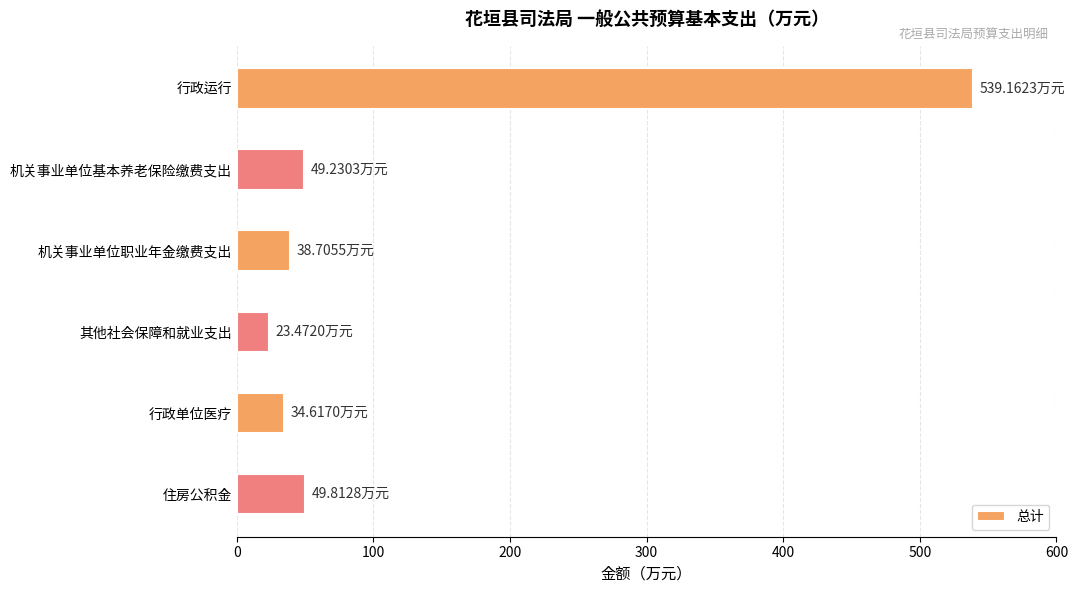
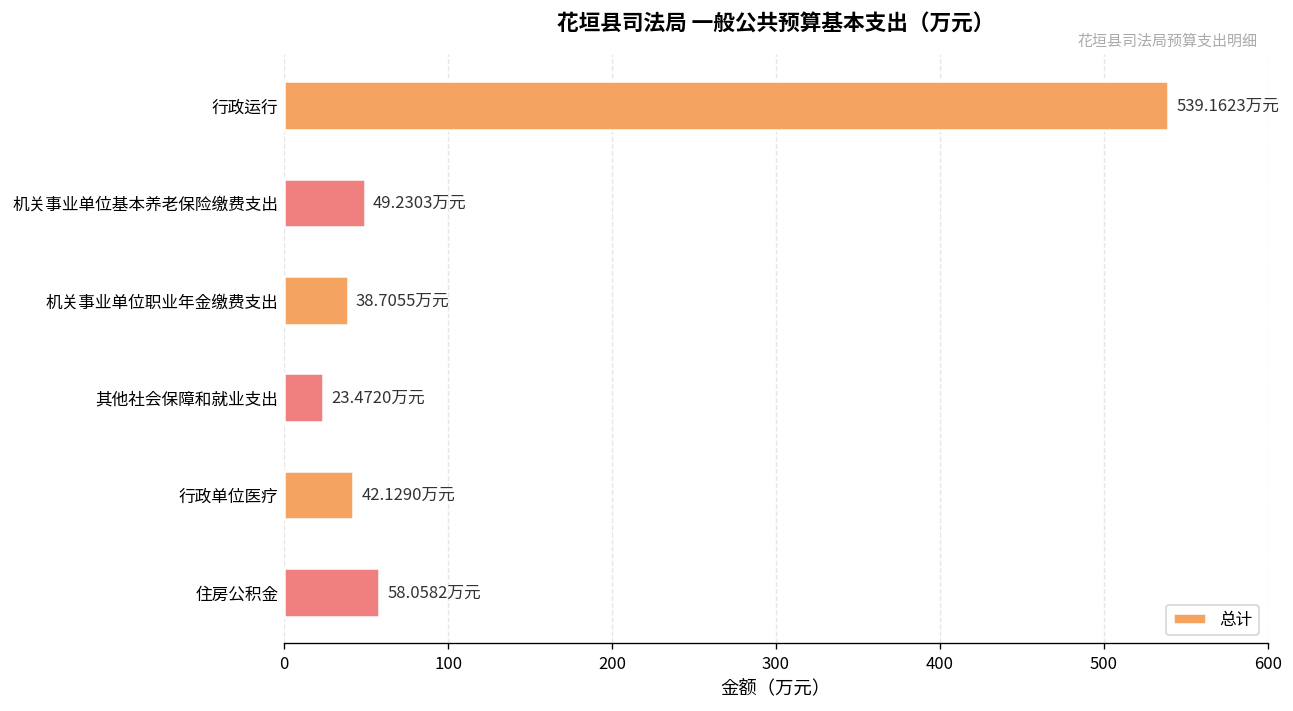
  {
    "行政运行": 539.1623,
    "机关事业单位基本养老保险缴费支出": 49.2303,
    "机关事业单位职业年金缴费支出": 38.7055,
    "其他社会保障和就业支出": 23.4720,
-   "行政单位医疗": 34.6170,
-   "住房公积金": 49.8128
+   "行政单位医疗": 42.1290,
+   "住房公积金": 58.0582
  }
